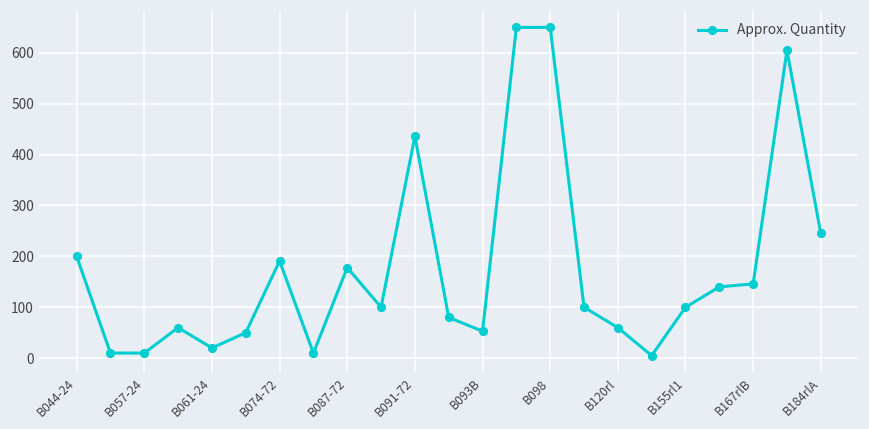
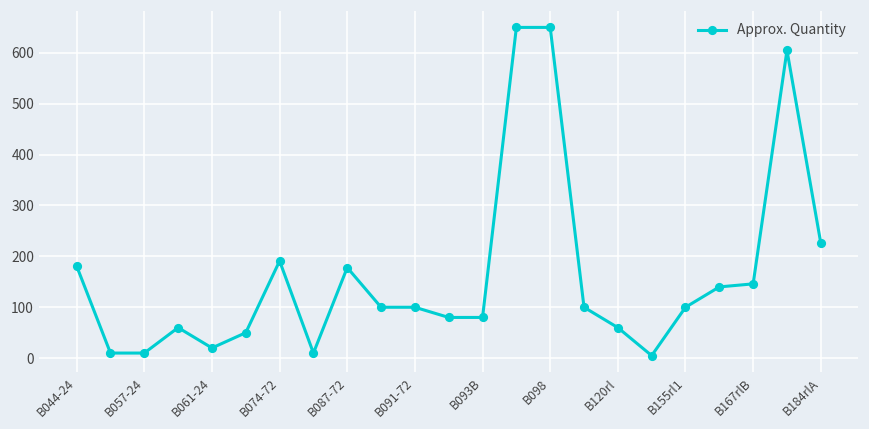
  {
-   "B044-24": 200,
+   "B044-24": 180,
    "B057-24": 10,
    "B061-24": 20,
    "B074-72": 190,
    "B087-72": 180,
-   "B091-72": 440,
-   "B093B": 50,
+   "B091-72": 100,
+   "B093B": 80,
    "B098": 650,
    "B120rl": 60,
    "B155rl1": 100,
    "B167rlB": 150,
-   "B184rlA": 250
+   "B184rlA": 230
  }
